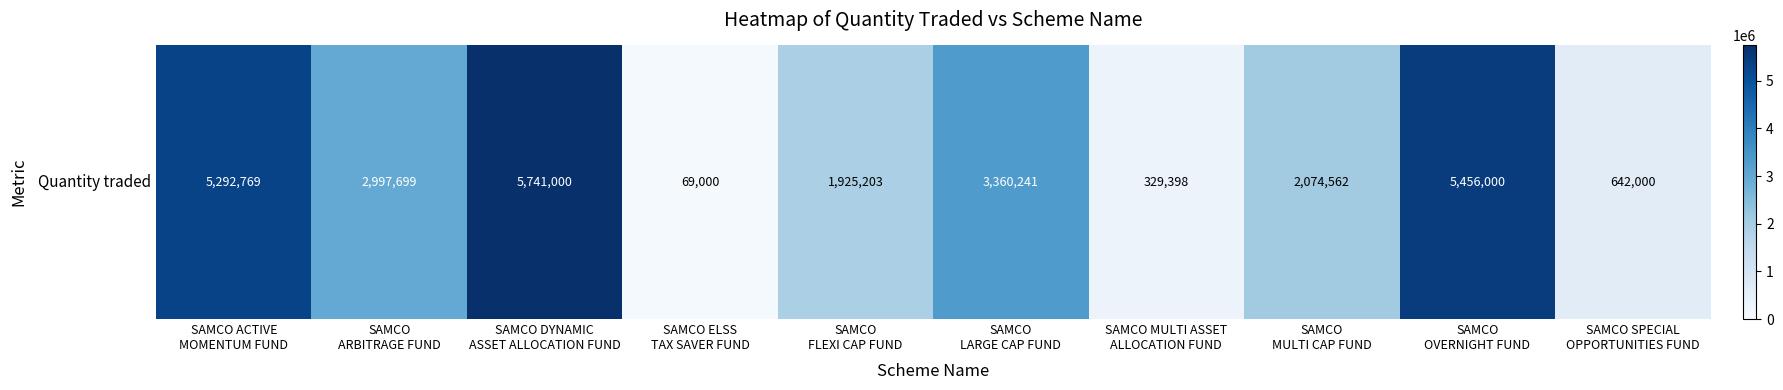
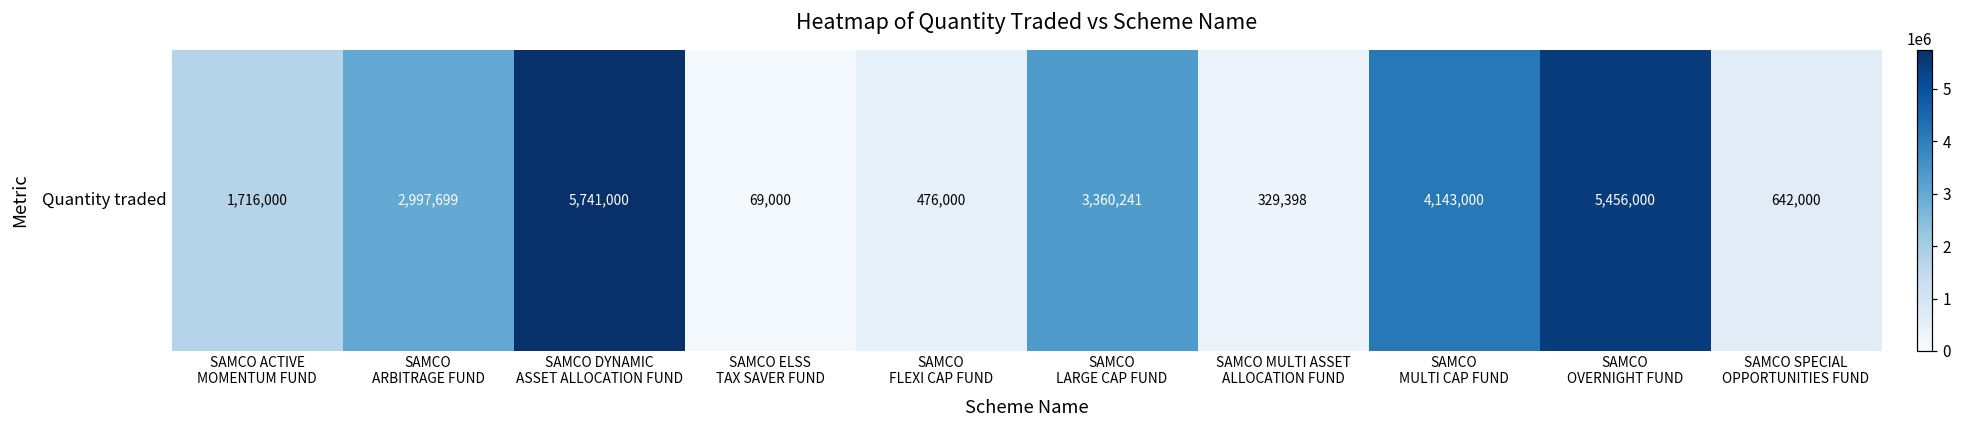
  {
    "Quantity traded": {
-     "SAMCO ACTIVE MOMENTUM FUND": "5,292,769",
+     "SAMCO ACTIVE MOMENTUM FUND": "1,716,000",
      "SAMCO ARBITRAGE FUND": "2,997,699",
      "SAMCO DYNAMIC ASSET ALLOCATION FUND": "5,741,000",
      "SAMCO ELSS TAX SAVER FUND": "69,000",
-     "SAMCO FLEXI CAP FUND": "1,925,203",
+     "SAMCO FLEXI CAP FUND": "476,000",
      "SAMCO LARGE CAP FUND": "3,360,241",
      "SAMCO MULTI ASSET ALLOCATION FUND": "329,398",
-     "SAMCO MULTI CAP FUND": "2,074,562",
+     "SAMCO MULTI CAP FUND": "4,143,000",
      "SAMCO OVERNIGHT FUND": "5,456,000",
      "SAMCO SPECIAL OPPORTUNITIES FUND": "642,000"
    }
  }
